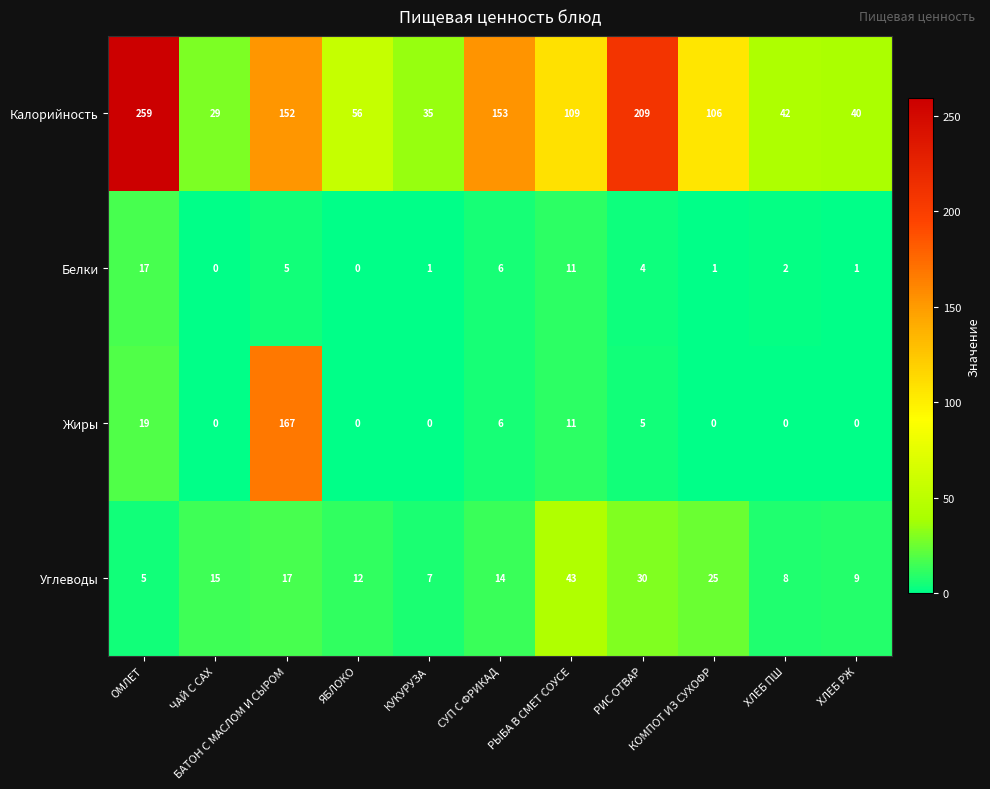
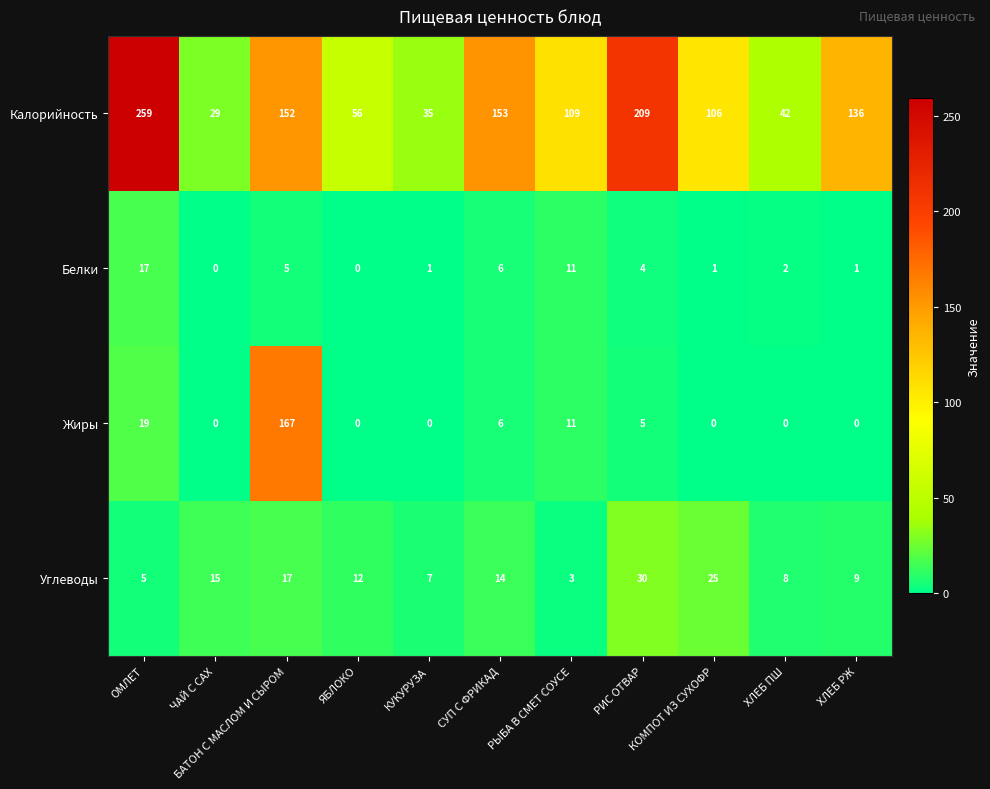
  {
    "Калорийность": {
      "ОМЛЕТ": 259,
      "ЧАЙ С САХ": 29,
      "БАТОН С МАСЛОМ И СЫРОМ": 152,
      "ЯБЛОКО": 56,
      "КУКУРУЗА": 35,
      "СУП С ФРИКАД": 153,
      "РЫБА В СМЕТ СОУСЕ": 109,
      "РИС ОТВАР": 209,
      "КОМПОТ ИЗ СУХОФР": 106,
      "ХЛЕБ ПШ": 42,
-     "ХЛЕБ РЖ": 40
+     "ХЛЕБ РЖ": 136
    },
    "Белки": {
      "ОМЛЕТ": 17,
      "ЧАЙ С САХ": 0,
      "БАТОН С МАСЛОМ И СЫРОМ": 5,
      "ЯБЛОКО": 0,
      "КУКУРУЗА": 1,
      "СУП С ФРИКАД": 6,
      "РЫБА В СМЕТ СОУСЕ": 11,
      "РИС ОТВАР": 4,
      "КОМПОТ ИЗ СУХОФР": 1,
      "ХЛЕБ ПШ": 2,
      "ХЛЕБ РЖ": 1
    },
    "Жиры": {
      "ОМЛЕТ": 19,
      "ЧАЙ С САХ": 0,
      "БАТОН С МАСЛОМ И СЫРОМ": 167,
      "ЯБЛОКО": 0,
      "КУКУРУЗА": 0,
      "СУП С ФРИКАД": 6,
      "РЫБА В СМЕТ СОУСЕ": 11,
      "РИС ОТВАР": 5,
      "КОМПОТ ИЗ СУХОФР": 0,
      "ХЛЕБ ПШ": 0,
      "ХЛЕБ РЖ": 0
    },
    "Углеводы": {
      "ОМЛЕТ": 5,
      "ЧАЙ С САХ": 15,
      "БАТОН С МАСЛОМ И СЫРОМ": 17,
      "ЯБЛОКО": 12,
      "КУКУРУЗА": 7,
      "СУП С ФРИКАД": 14,
-     "РЫБА В СМЕТ СОУСЕ": 43,
+     "РЫБА В СМЕТ СОУСЕ": 3,
      "РИС ОТВАР": 30,
      "КОМПОТ ИЗ СУХОФР": 25,
      "ХЛЕБ ПШ": 8,
      "ХЛЕБ РЖ": 9
    }
  }
